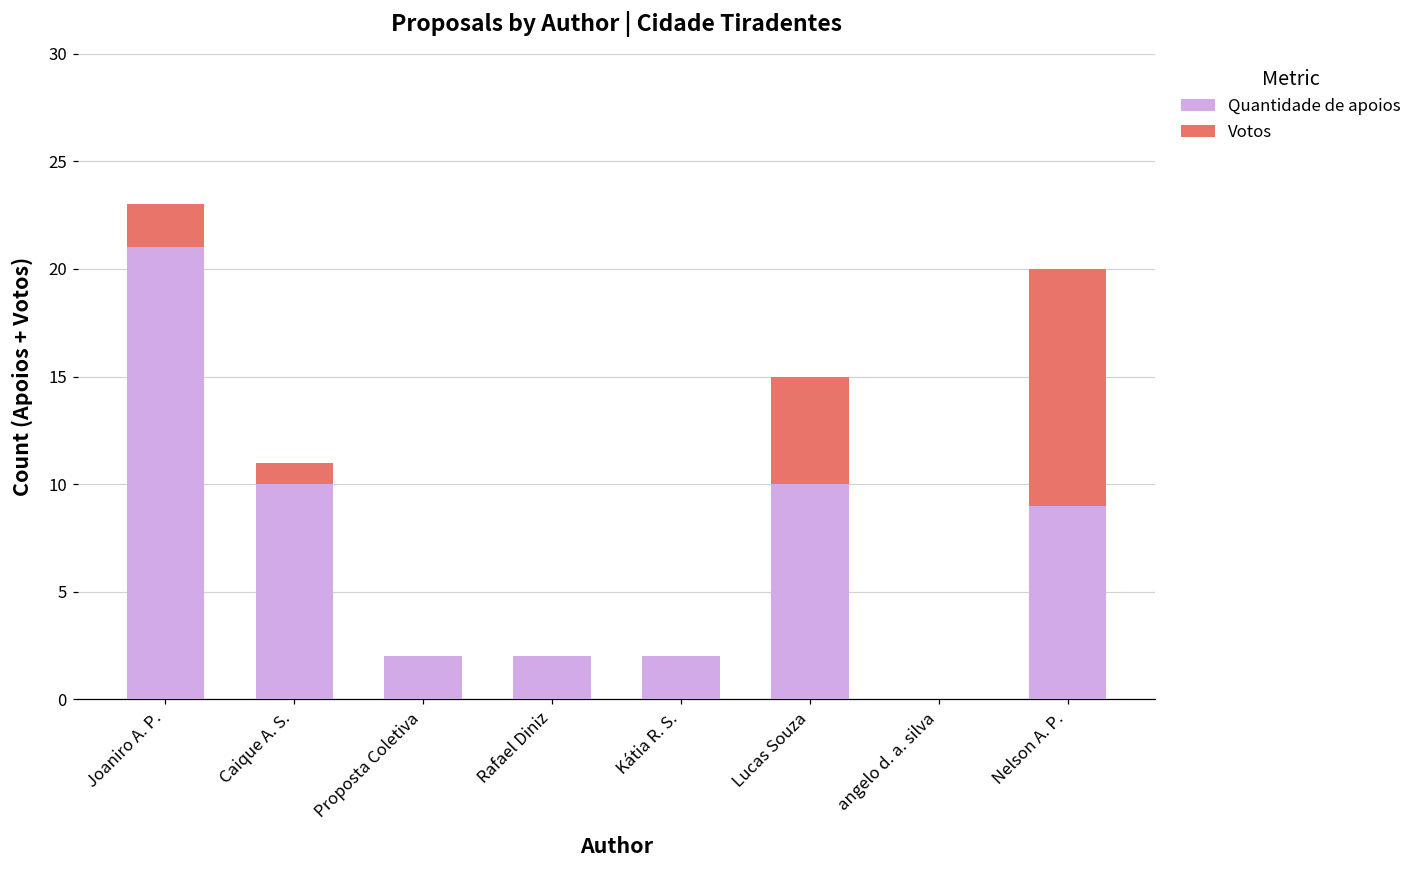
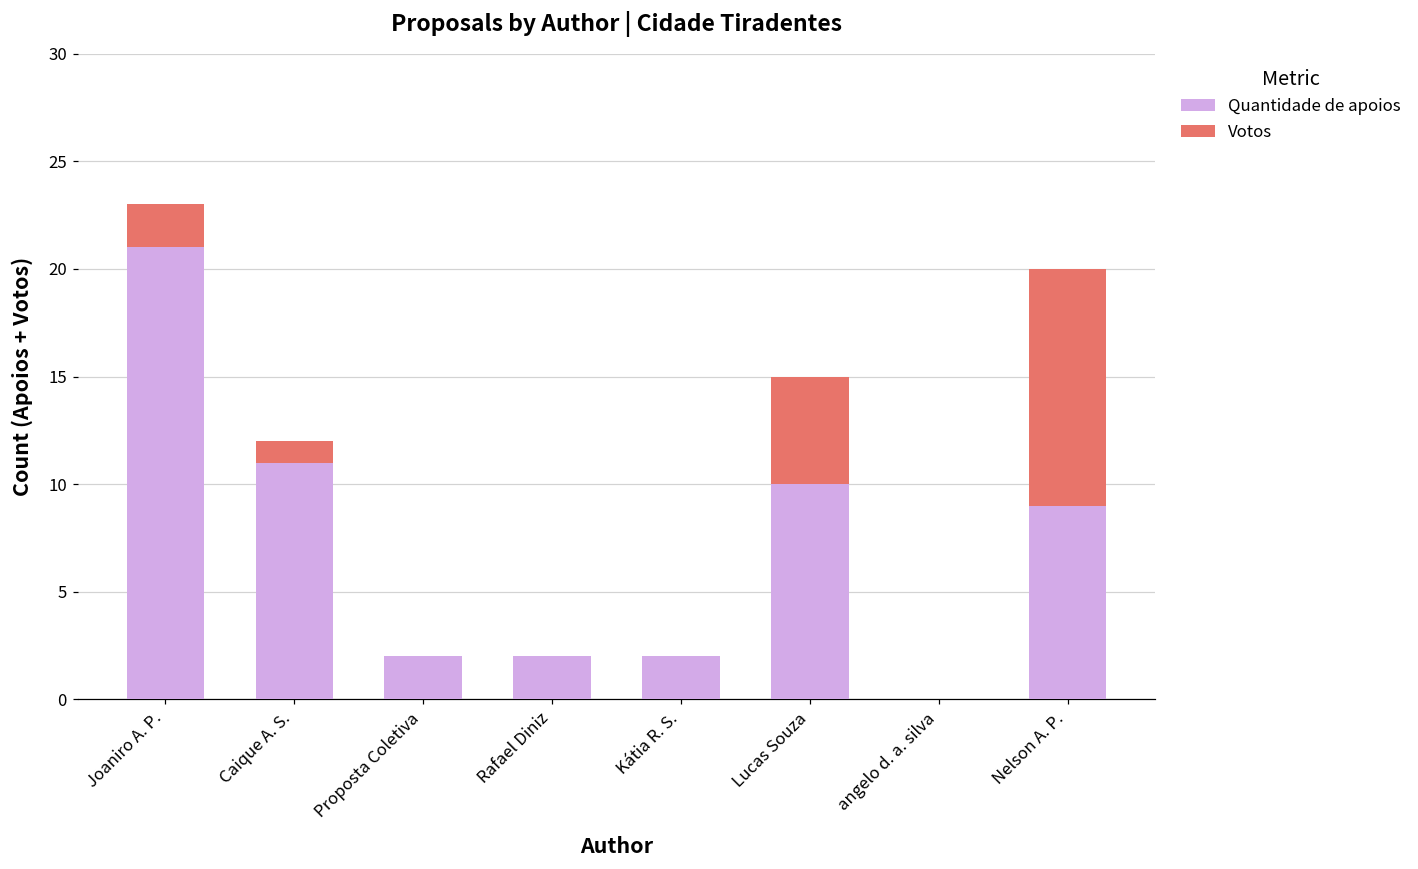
  {
    "Quantidade de apoios": {
      "Joaniro A. P.": 21,
-     "Caique A. S.": 10,
+     "Caique A. S.": 11,
      "Proposta Coletiva": 2,
      "Rafael Diniz": 2,
      "Kátia R. S.": 2,
      "Lucas Souza": 10,
      "angelo d. a. silva": 0,
      "Nelson A. P.": 9
    },
    "Votos": {
      "Joaniro A. P.": 2,
      "Caique A. S.": 1,
      "Proposta Coletiva": 0,
      "Rafael Diniz": 0,
      "Kátia R. S.": 0,
      "Lucas Souza": 5,
      "angelo d. a. silva": 0,
      "Nelson A. P.": 11
    }
  }
